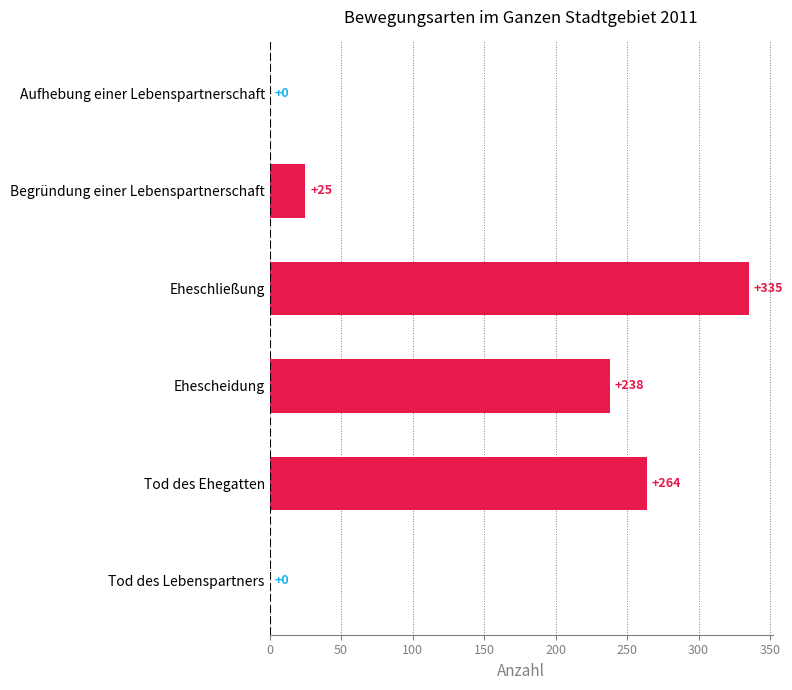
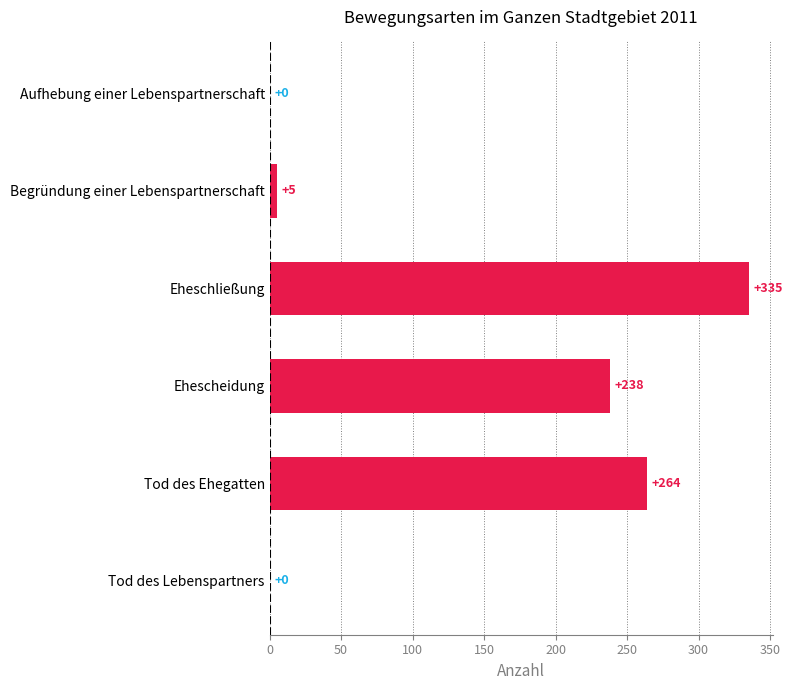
  {
    "Aufhebung einer Lebenspartnerschaft": "+0",
-   "Begründung einer Lebenspartnerschaft": "+25",
+   "Begründung einer Lebenspartnerschaft": "+5",
    "Eheschließung": "+335",
    "Ehescheidung": "+238",
    "Tod des Ehegatten": "+264",
    "Tod des Lebenspartners": "+0"
  }
